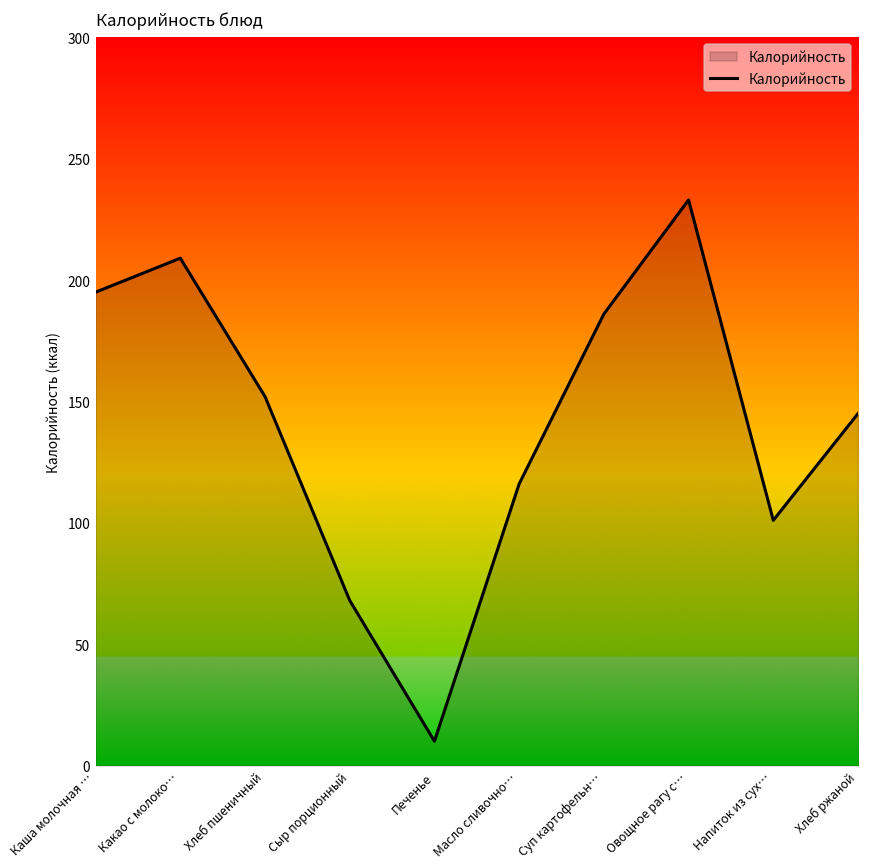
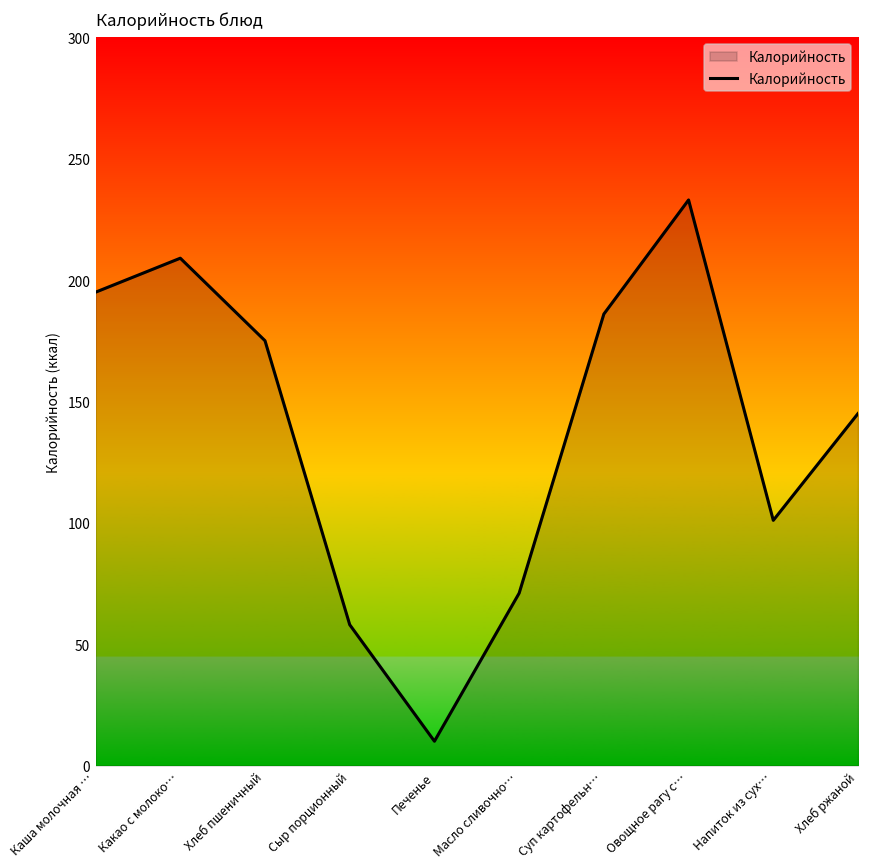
  {
    "Каша молочная …": 195,
    "Какао с молоко…": 209,
-   "Хлеб пшеничный": 152,
-   "Сыр порционный": 68,
+   "Хлеб пшеничный": 175,
+   "Сыр порционный": 58,
    "Печенье": 10,
-   "Масло сливочно…": 116,
+   "Масло сливочно…": 71,
    "Суп картофельн…": 186,
    "Овощное рагу с…": 233,
    "Напиток из сух…": 101,
    "Хлеб ржаной": 145
  }
